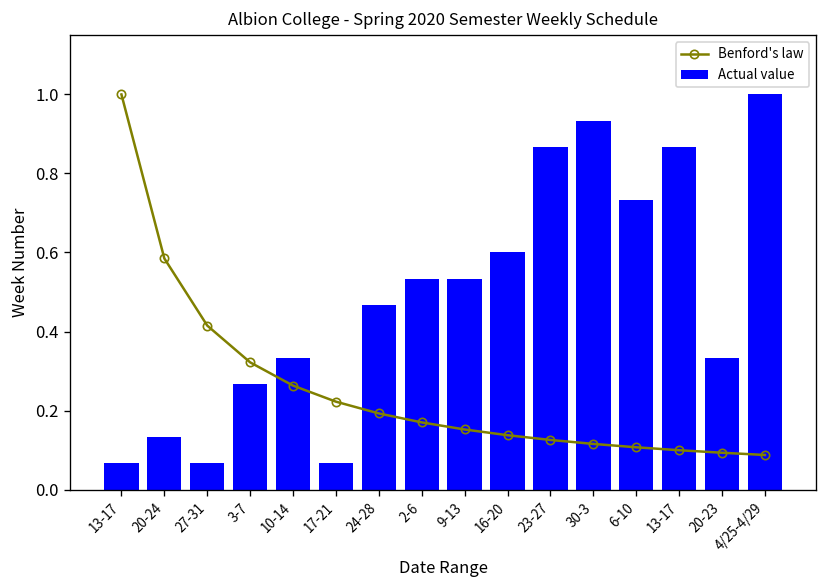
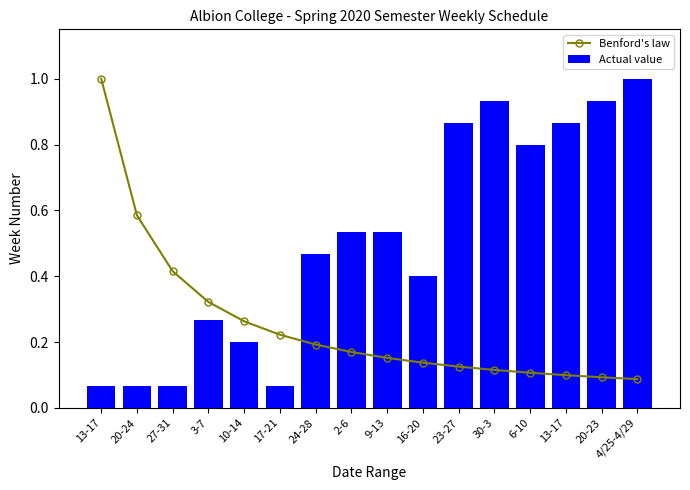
  {
    "Actual value": {
-     "20-24": 0.13,
+     "20-24": 0.07,
      "27-31": 0.07,
      "3-7": 0.27,
-     "10-14": 0.33,
+     "10-14": 0.20,
      "17-21": 0.07,
      "24-28": 0.47,
      "2-6": 0.53,
      "9-13": 0.53,
-     "16-20": 0.60,
+     "16-20": 0.40,
      "23-27": 0.87,
      "30-3": 0.93,
-     "6-10": 0.73,
-     "20-23": 0.33,
+     "6-10": 0.80,
+     "20-23": 0.93,
      "4/25-4/29": 1.00
    },
    "Benford's law": {
      "20-24": 0.58,
      "27-31": 0.42,
      "3-7": 0.32,
      "10-14": 0.26,
      "17-21": 0.22,
      "24-28": 0.19,
      "2-6": 0.17,
      "9-13": 0.15,
      "16-20": 0.14,
      "23-27": 0.13,
      "30-3": 0.12,
      "6-10": 0.11,
      "20-23": 0.09,
      "4/25-4/29": 0.09
    }
  }
